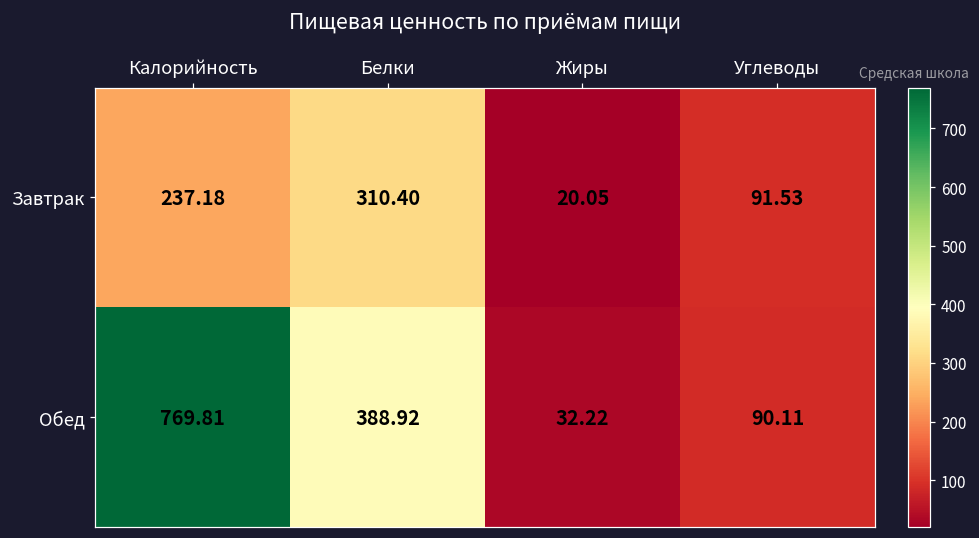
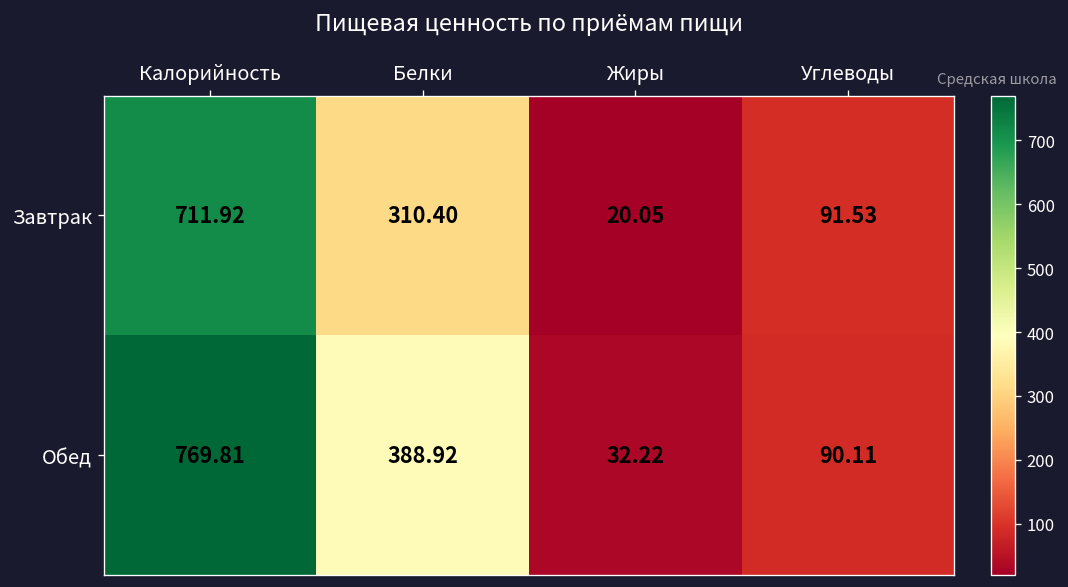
  {
    "Завтрак": {
-     "Калорийность": 237.18,
+     "Калорийность": 711.92,
      "Белки": 310.40,
      "Жиры": 20.05,
      "Углеводы": 91.53
    },
    "Обед": {
      "Калорийность": 769.81,
      "Белки": 388.92,
      "Жиры": 32.22,
      "Углеводы": 90.11
    }
  }
